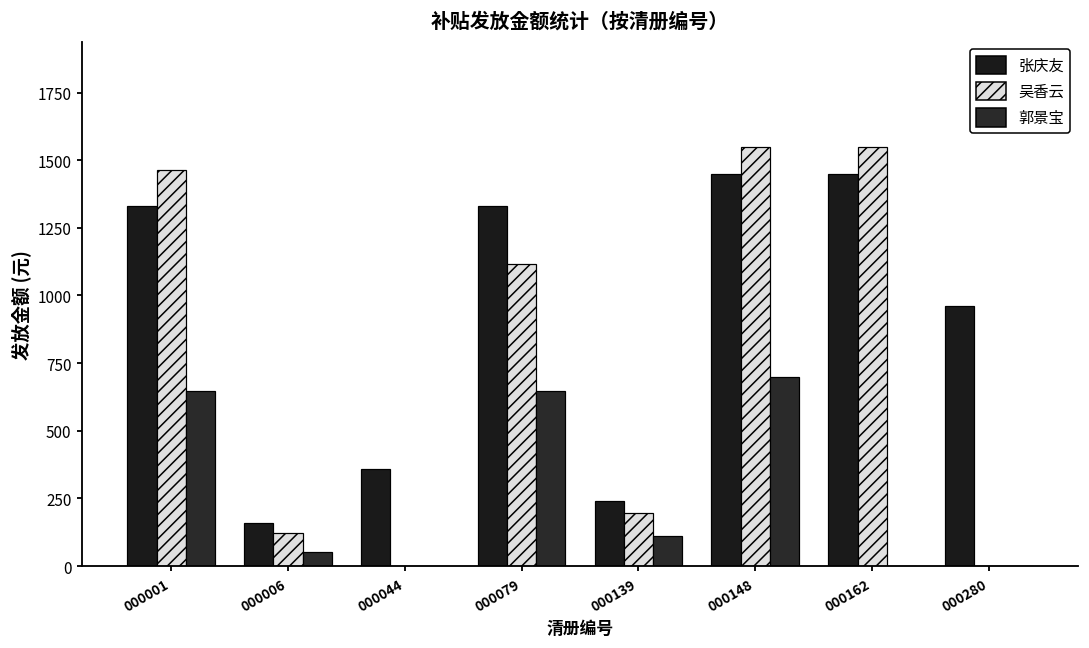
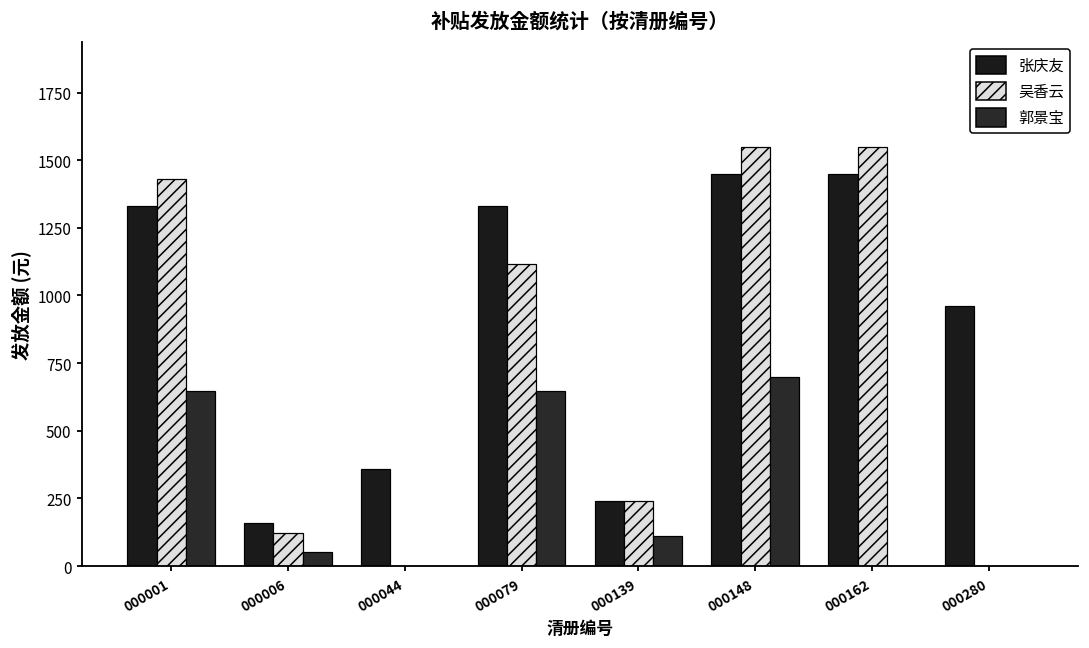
  {
    "吴香云": {
-     "000001": 1460,
+     "000001": 1430,
      "000006": 120,
      "000044": 0,
      "000079": 1120,
-     "000139": 200,
+     "000139": 240,
      "000148": 1550,
      "000162": 1550,
      "000280": 0
    }
  }
